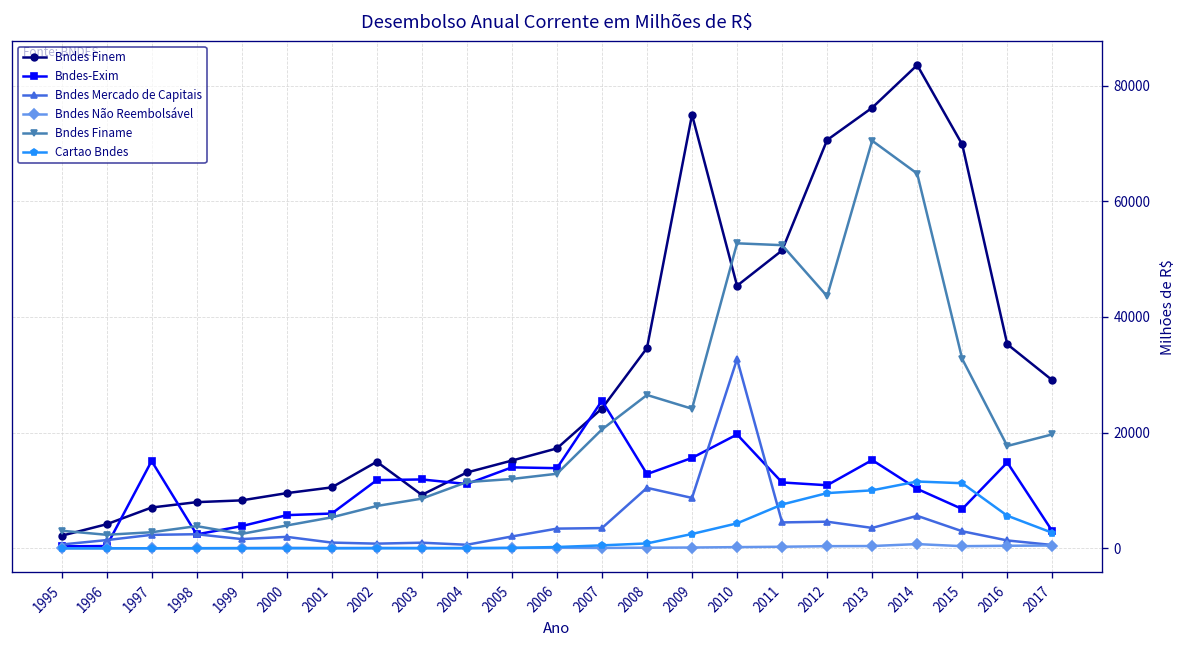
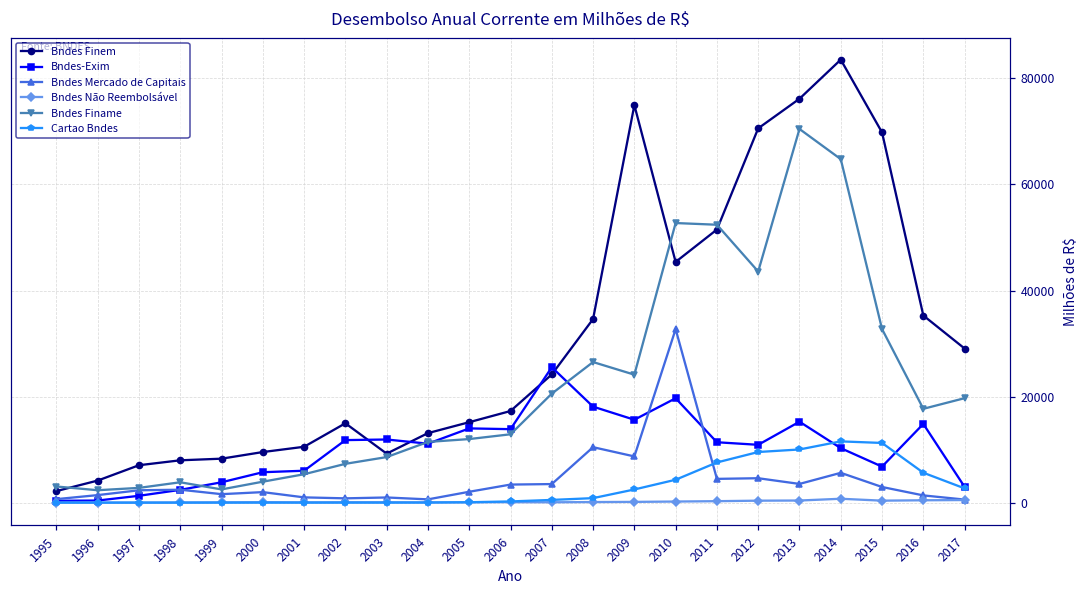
  {
    "Bndes Finem": {
      "1995": 2000,
      "1996": 4000,
      "1997": 7000,
      "1998": 8000,
      "1999": 8000,
      "2000": 10000,
      "2001": 11000,
      "2002": 15000,
      "2003": 9000,
      "2004": 13000,
      "2005": 15000,
      "2006": 17000,
      "2007": 24000,
      "2008": 35000,
      "2009": 75000,
      "2010": 45000,
      "2011": 51000,
      "2012": 71000,
      "2013": 76000,
      "2014": 84000,
      "2015": 70000,
      "2016": 35000,
      "2017": 29000
    },
    "Bndes-Exim": {
-     "1997": 15000,
+     "1997": 1000,
      "1999": 4000,
      "2000": 6000,
      "2001": 6000,
      "2002": 12000,
      "2003": 12000,
      "2005": 14000,
      "2006": 14000,
      "2007": 26000,
-     "2008": 13000,
+     "2008": 18000,
      "2009": 16000,
      "2010": 20000,
      "2011": 11000,
      "2012": 11000,
      "2013": 15000,
      "2014": 10000,
      "2015": 7000,
      "2016": 15000
    },
    "Cartao Bndes": {
      "2008": 1000,
      "2009": 2000,
      "2010": 4000,
      "2011": 8000,
      "2012": 10000,
      "2013": 10000,
      "2014": 12000,
      "2015": 11000,
      "2016": 6000
    }
  }
